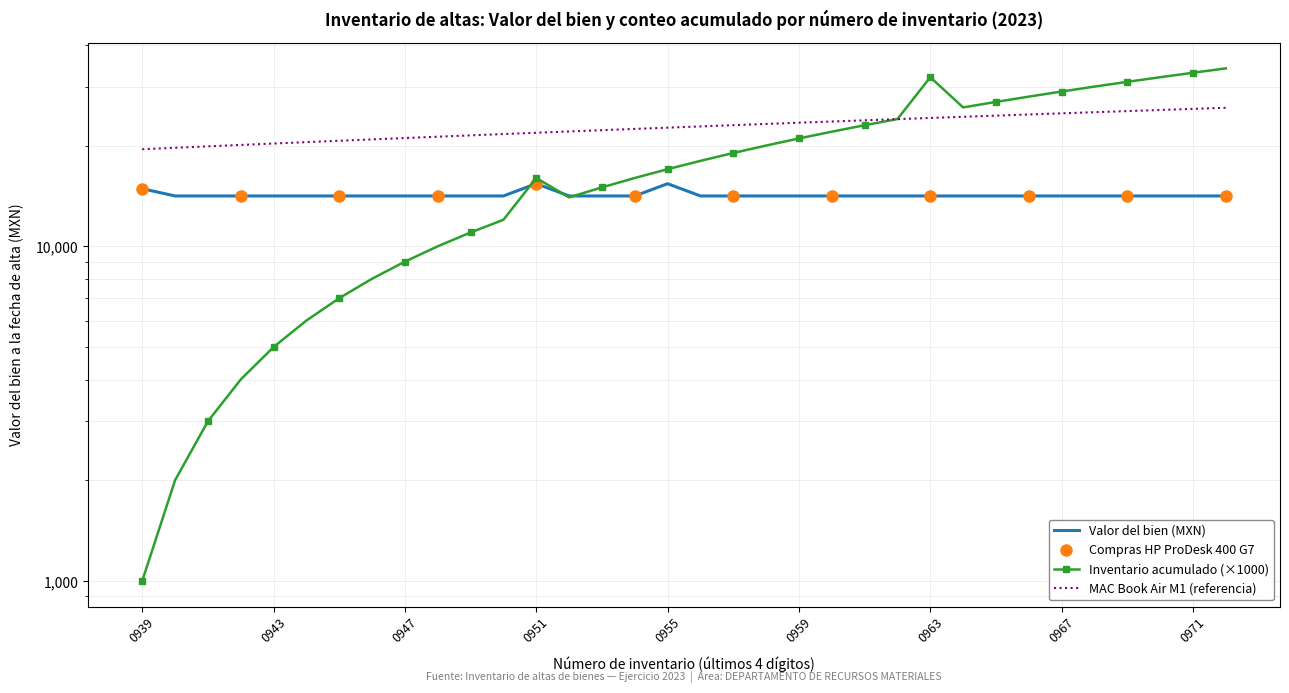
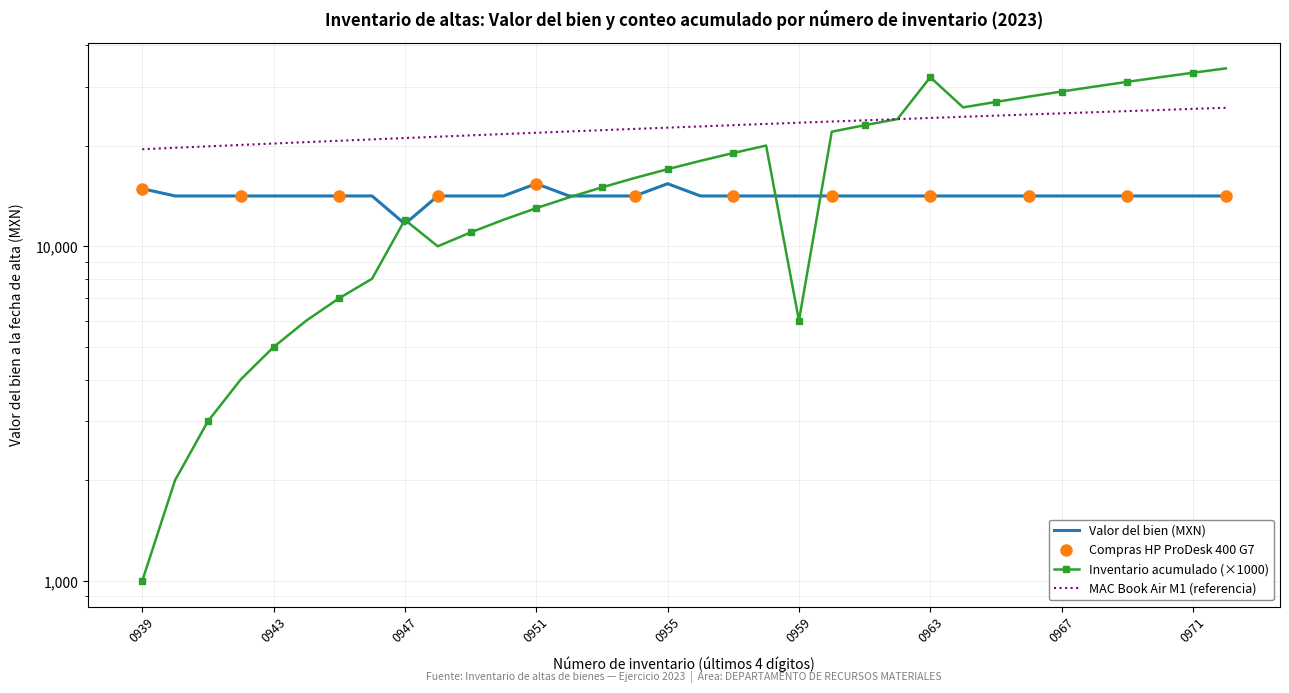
  {
    "Valor del bien (MXN)": {
      "0943": "14,100",
-     "0947": "14,100",
+     "0947": "11,700",
      "0955": "15,000",
      "0959": "14,100",
      "0967": "14,100",
      "0971": "14,100"
    },
    "Inventario acumulado (×1000)": {
      "0939": "1,000",
      "0943": "5,000",
-     "0947": "9,000",
-     "0951": "16,000",
+     "0947": "12,000",
+     "0951": "13,000",
      "0955": "17,000",
-     "0959": "21,000",
+     "0959": "6,000",
      "0963": "32,000",
      "0967": "29,000",
      "0971": "33,000"
    },
    "MAC Book Air M1 (referencia)": {
      "0939": "19,000",
      "0943": "20,000",
      "0947": "21,000",
      "0951": "22,000",
      "0955": "23,000",
      "0959": "23,000",
      "0963": "24,000",
      "0967": "25,000",
      "0971": "26,000"
    }
  }
